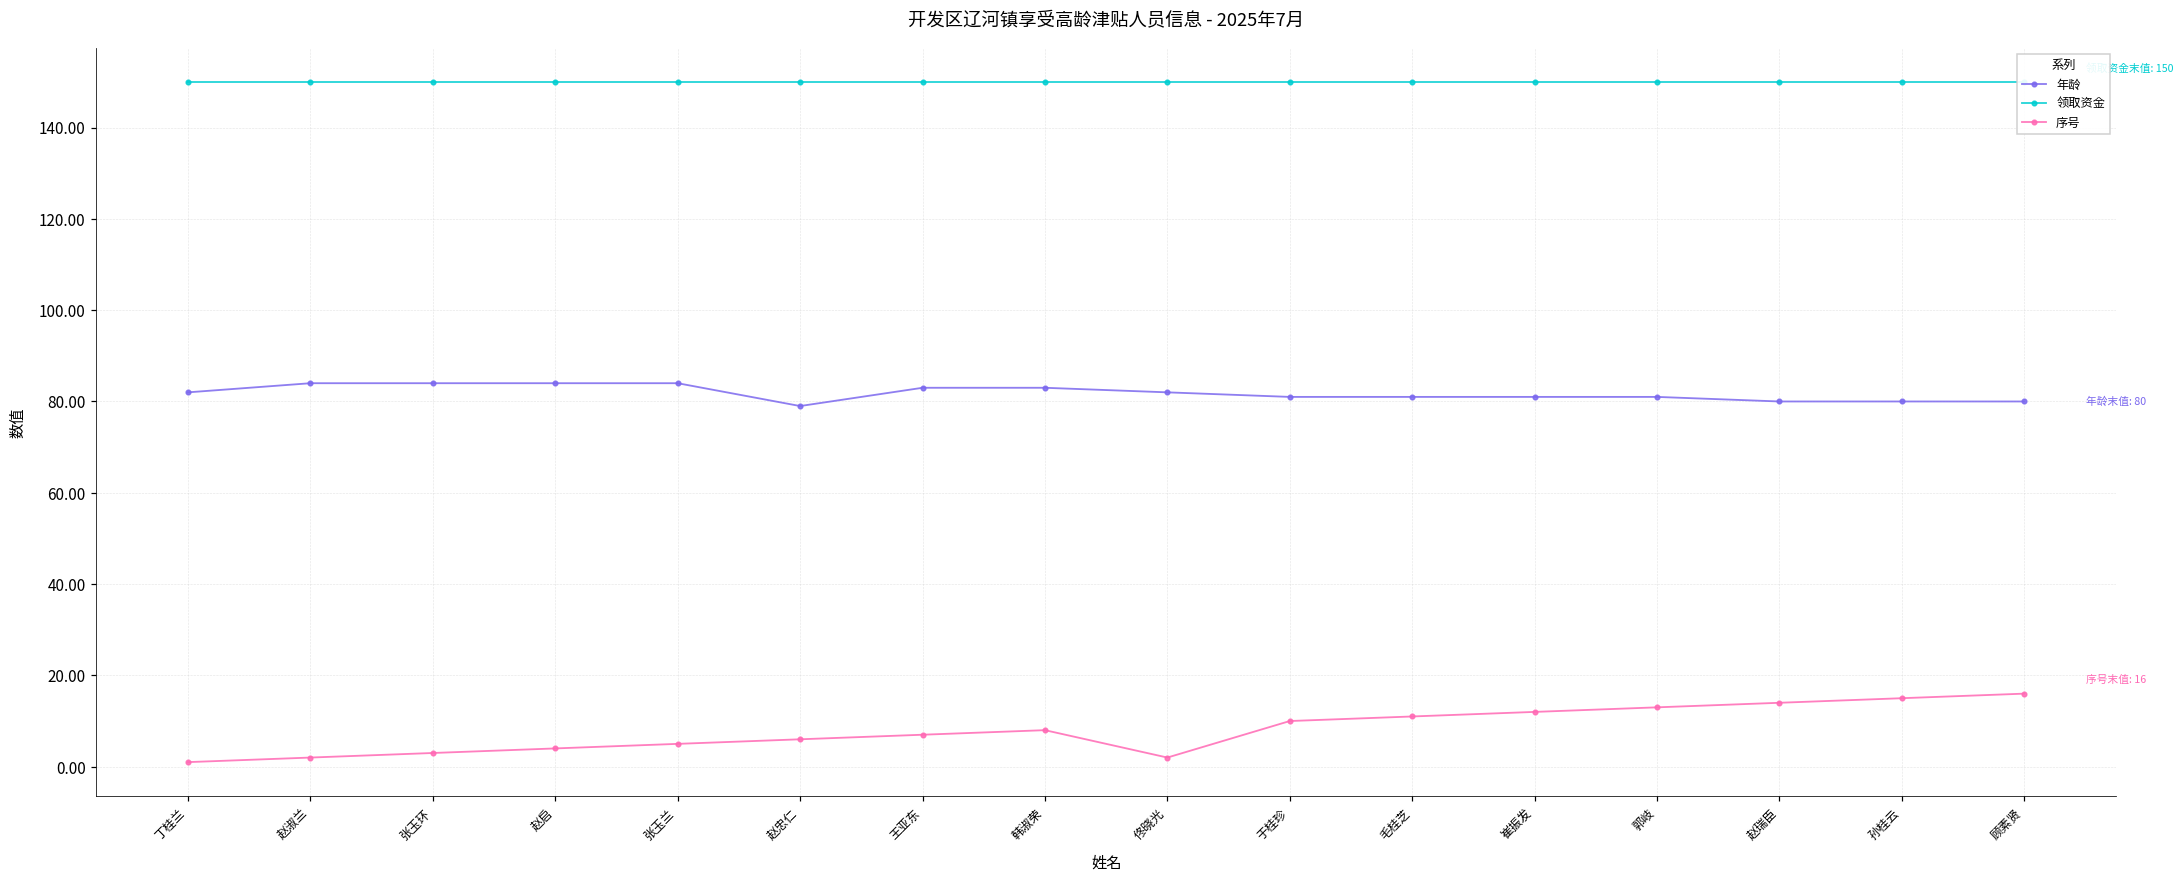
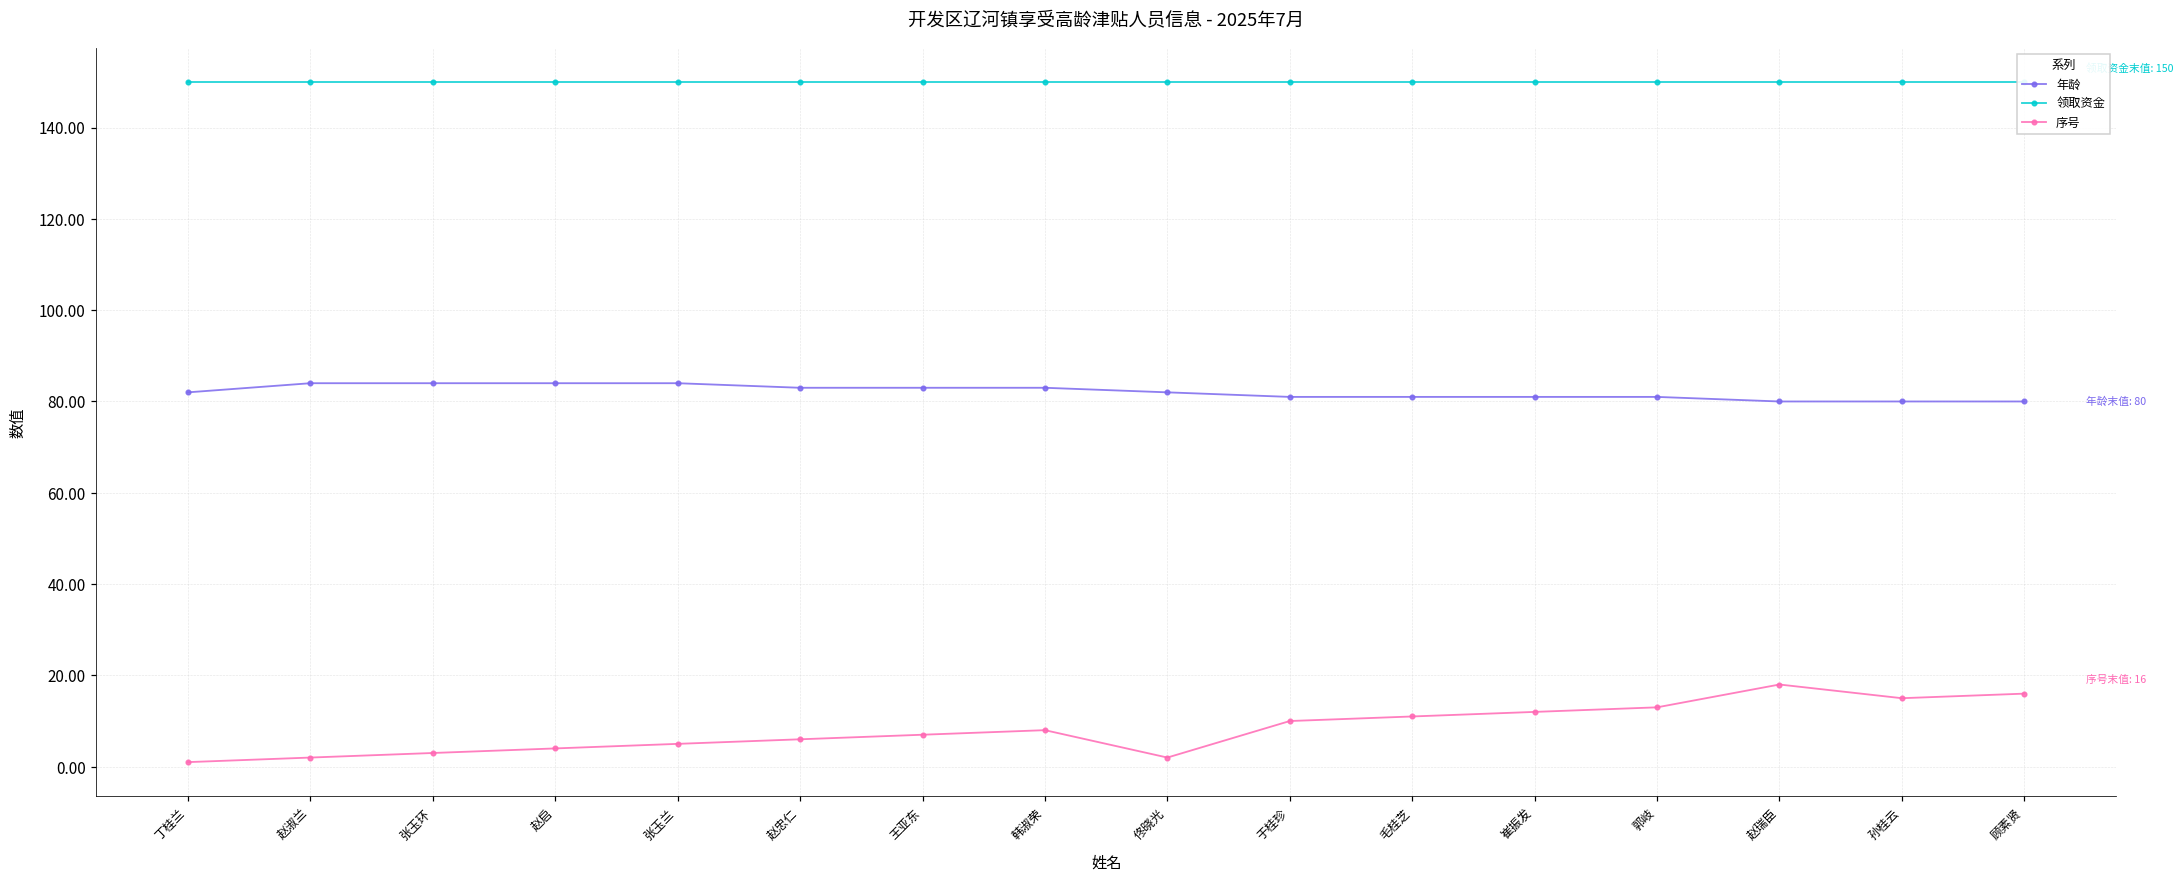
  {
    "年龄": {
      "丁桂兰": 82,
      "赵淑兰": 84,
      "张玉环": 84,
      "赵启": 84,
      "张玉兰": 84,
-     "赵忠仁": 79,
+     "赵忠仁": 83,
      "王亚东": 83,
      "韩淑荣": 83,
      "佟晓光": 82,
      "于桂珍": 81,
      "毛桂芝": 81,
      "崔振发": 81,
      "郭岐": 81,
      "赵瑞臣": 80,
      "孙桂云": 80,
      "顾素贤": 80
    },
    "领取资金": {
      "丁桂兰": 150,
      "赵淑兰": 150,
      "张玉环": 150,
      "赵启": 150,
      "张玉兰": 150,
      "赵忠仁": 150,
      "王亚东": 150,
      "韩淑荣": 150,
      "佟晓光": 150,
      "于桂珍": 150,
      "毛桂芝": 150,
      "崔振发": 150,
      "郭岐": 150,
      "赵瑞臣": 150,
      "孙桂云": 150
    },
    "序号": {
      "丁桂兰": 1,
      "赵淑兰": 2,
      "张玉环": 3,
      "赵启": 4,
      "张玉兰": 5,
      "赵忠仁": 6,
      "王亚东": 7,
      "韩淑荣": 8,
      "佟晓光": 2,
      "于桂珍": 10,
      "毛桂芝": 11,
      "崔振发": 12,
      "郭岐": 13,
-     "赵瑞臣": 14,
+     "赵瑞臣": 18,
      "孙桂云": 15,
      "顾素贤": 16
    }
  }
